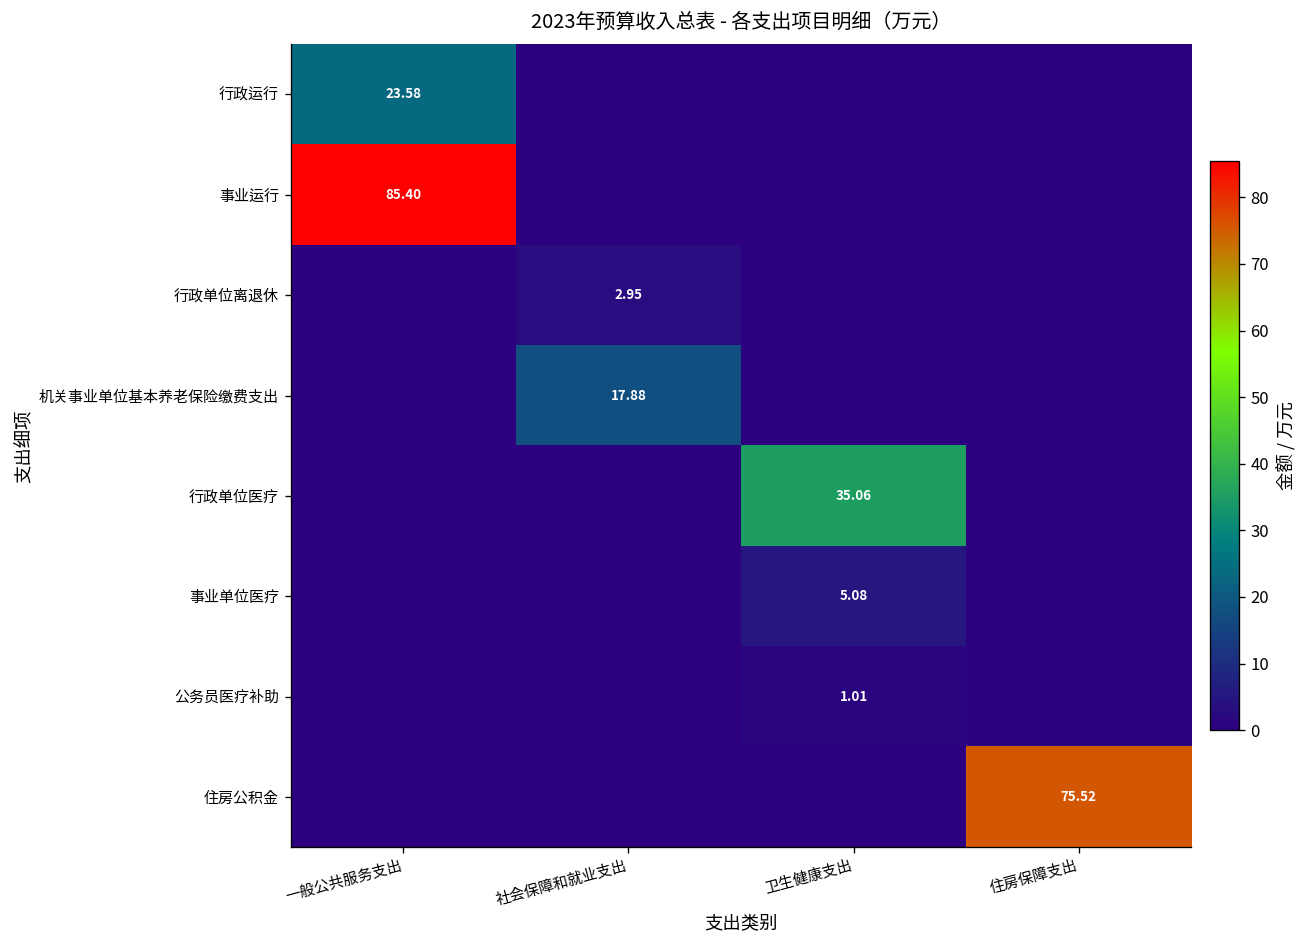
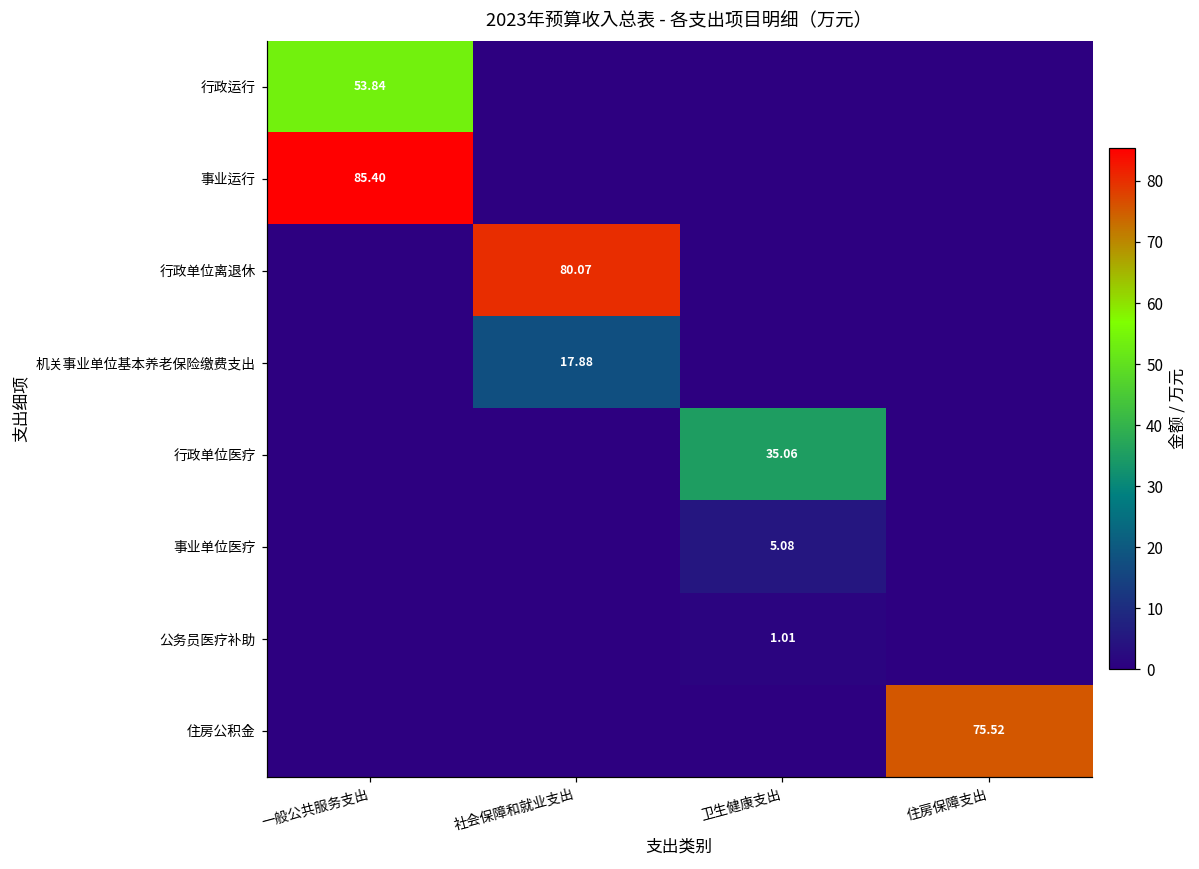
  {
    "行政运行": {
-     "一般公共服务支出": 23.58
+     "一般公共服务支出": 53.84
    },
    "事业运行": {
      "一般公共服务支出": 85.40
    },
    "行政单位离退休": {
-     "社会保障和就业支出": 2.95
+     "社会保障和就业支出": 80.07
    },
    "机关事业单位基本养老保险缴费支出": {
      "社会保障和就业支出": 17.88
    },
    "行政单位医疗": {
      "卫生健康支出": 35.06
    },
    "事业单位医疗": {
      "卫生健康支出": 5.08
    },
    "公务员医疗补助": {
      "卫生健康支出": 1.01
    },
    "住房公积金": {
      "住房保障支出": 75.52
    }
  }
